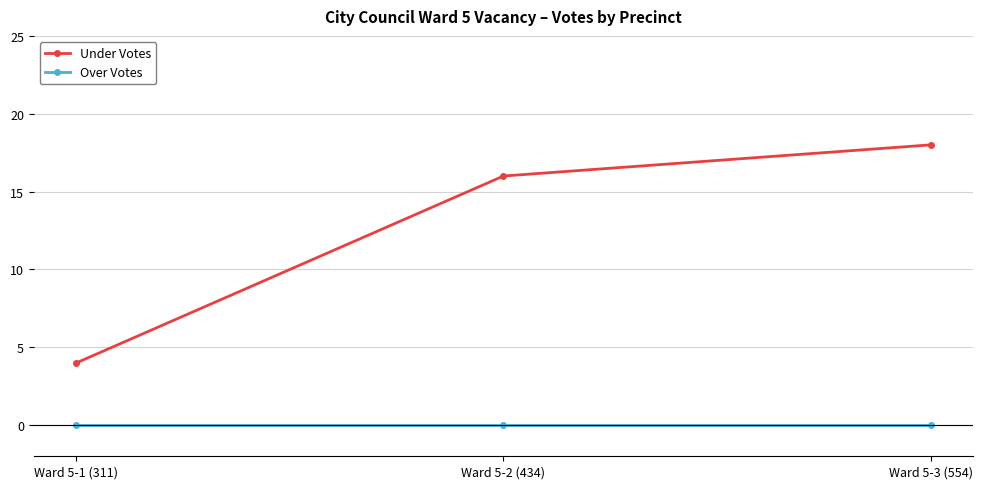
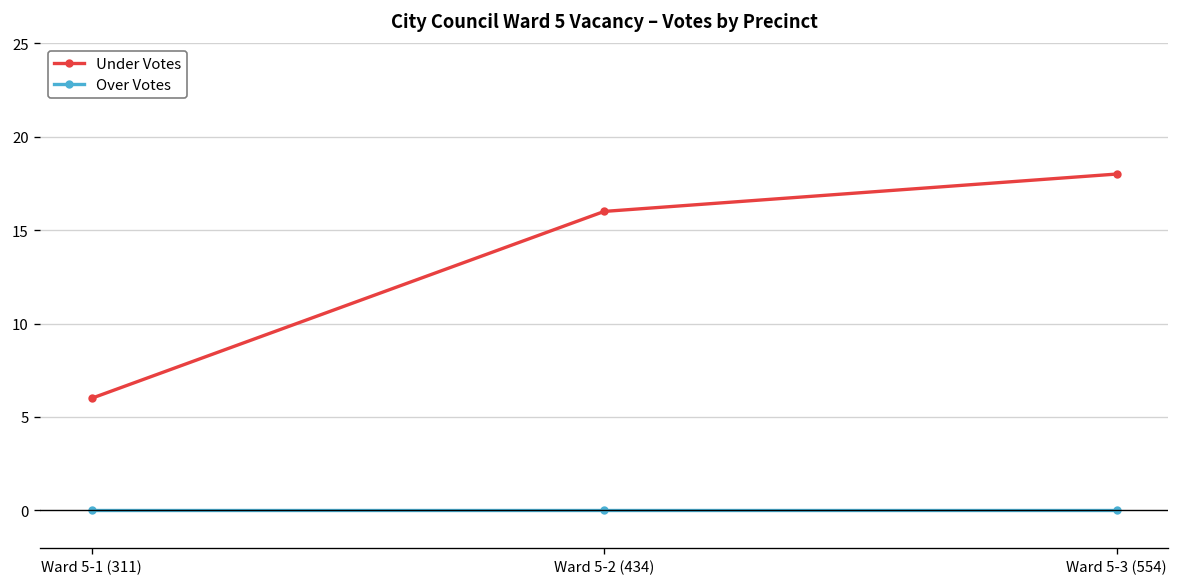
  {
    "Under Votes": {
-     "Ward 5-1 (311)": 4,
+     "Ward 5-1 (311)": 6,
      "Ward 5-2 (434)": 16,
      "Ward 5-3 (554)": 18
    },
    "Over Votes": {
      "Ward 5-1 (311)": 0,
      "Ward 5-2 (434)": 0,
      "Ward 5-3 (554)": 0
    }
  }
